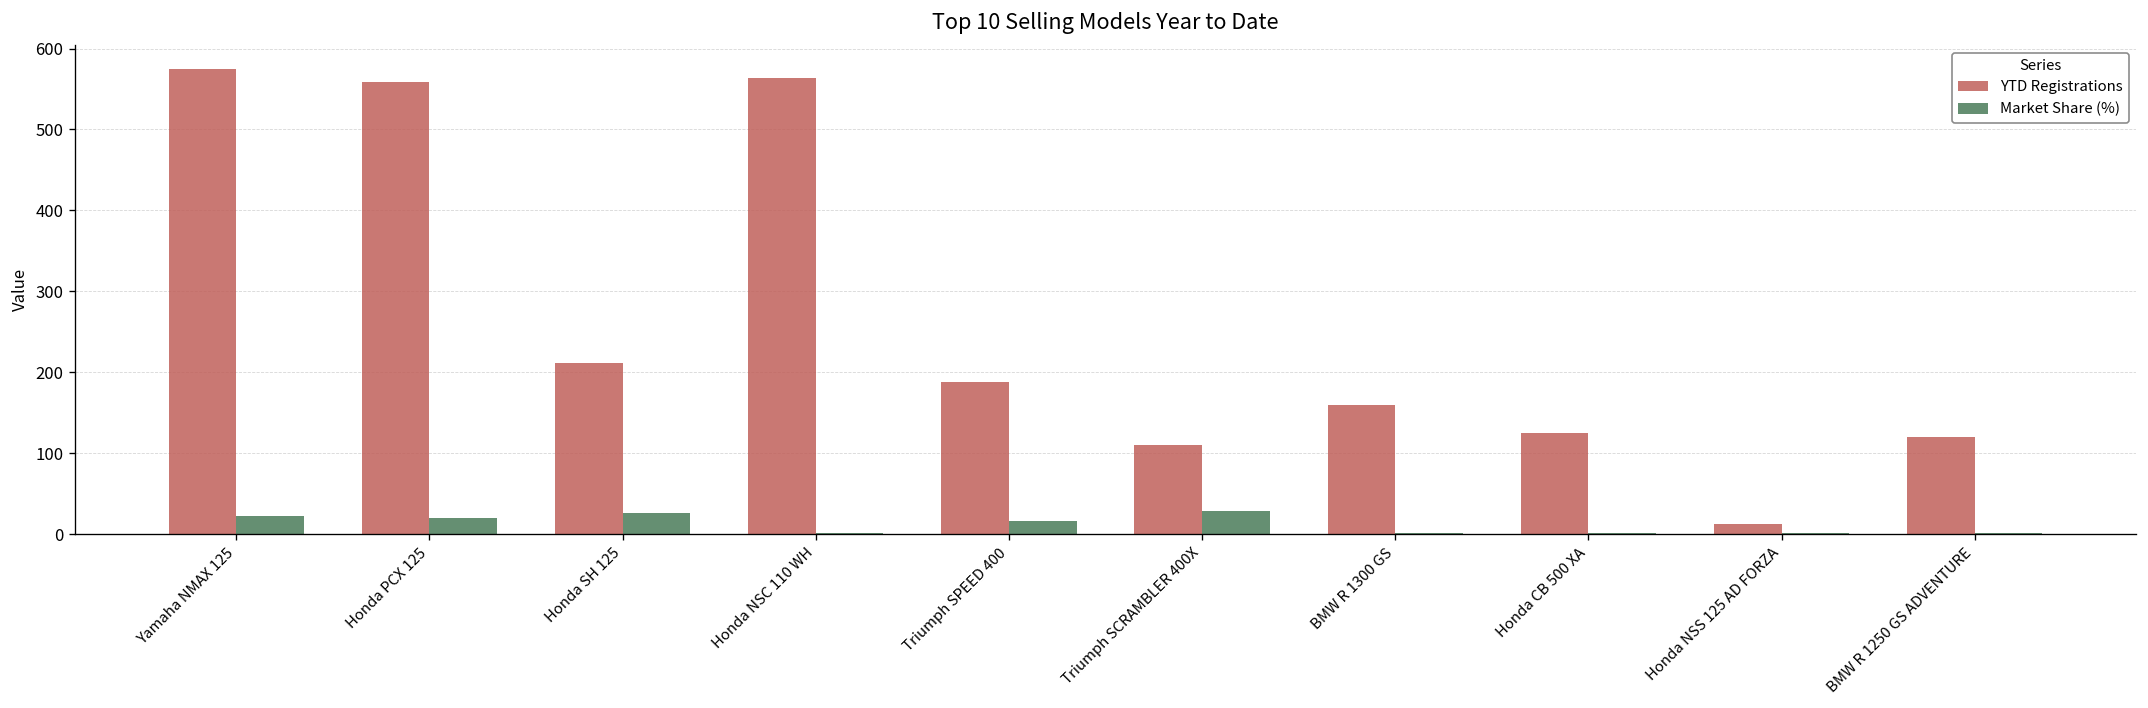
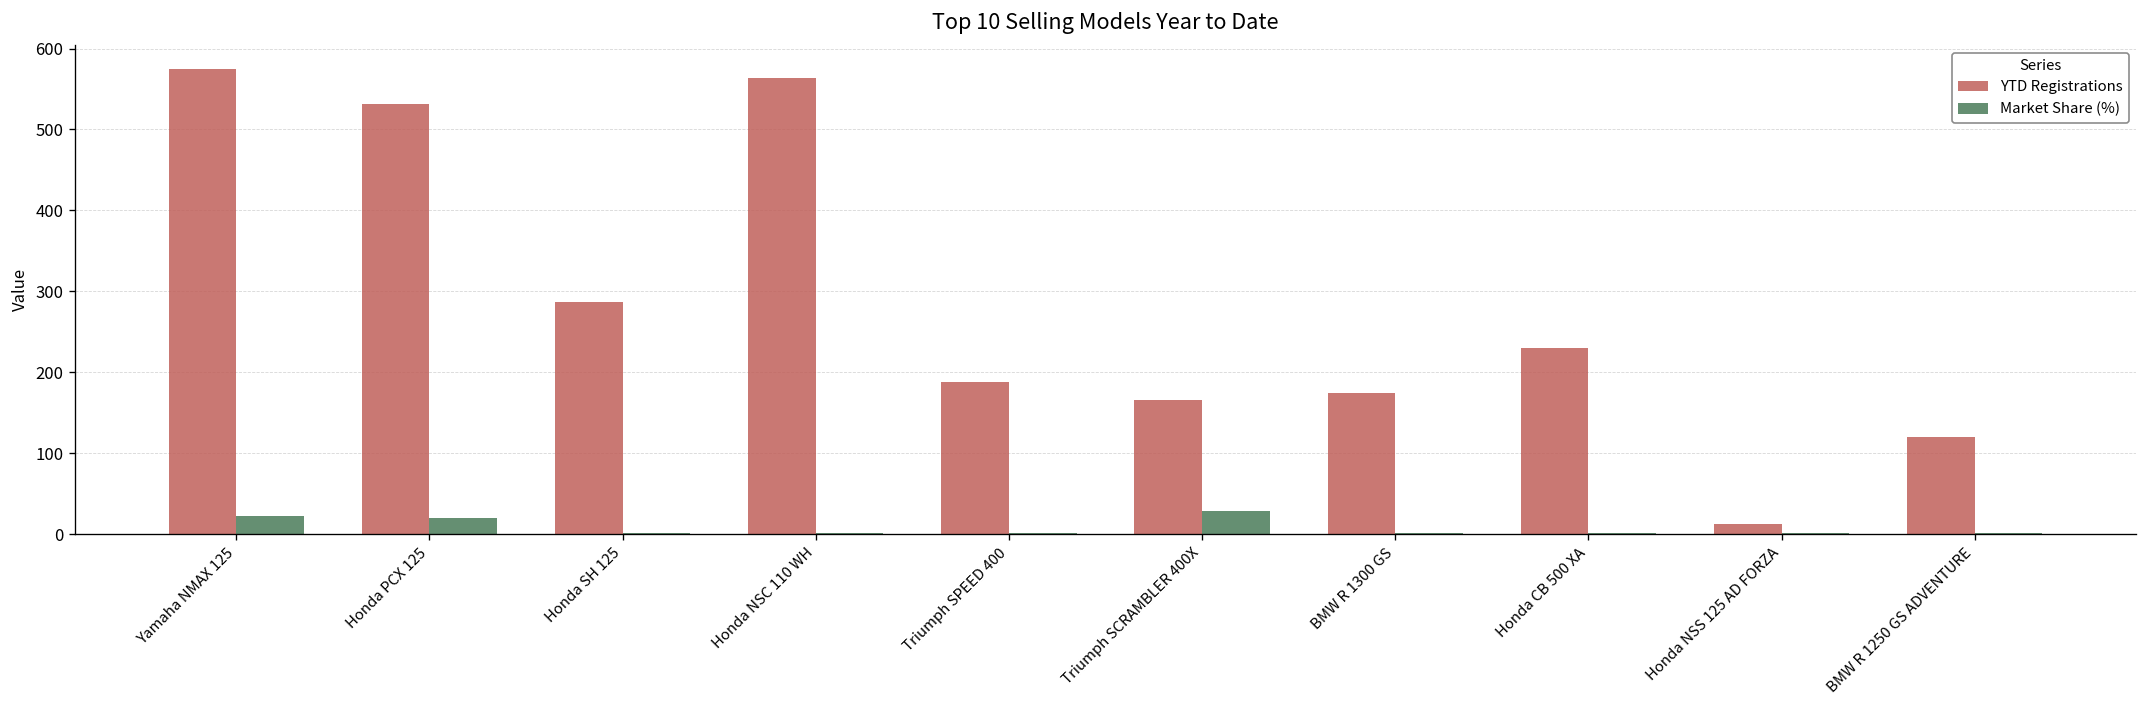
  {
    "YTD Registrations": {
      "Yamaha NMAX 125": 580,
-     "Honda PCX 125": 560,
-     "Honda SH 125": 210,
+     "Honda PCX 125": 530,
+     "Honda SH 125": 290,
      "Honda NSC 110 WH": 560,
      "Triumph SPEED 400": 190,
-     "Triumph SCRAMBLER 400X": 110,
-     "BMW R 1300 GS": 160,
-     "Honda CB 500 XA": 130,
+     "Triumph SCRAMBLER 400X": 170,
+     "BMW R 1300 GS": 170,
+     "Honda CB 500 XA": 230,
      "Honda NSS 125 AD FORZA": 10,
      "BMW R 1250 GS ADVENTURE": 120
    },
    "Market Share (%)": {
      "Yamaha NMAX 125": 20,
      "Honda PCX 125": 20,
-     "Honda SH 125": 30,
-     "Triumph SPEED 400": 20,
+     "Honda SH 125": 0,
+     "Triumph SPEED 400": 0,
      "Triumph SCRAMBLER 400X": 30
    }
  }
